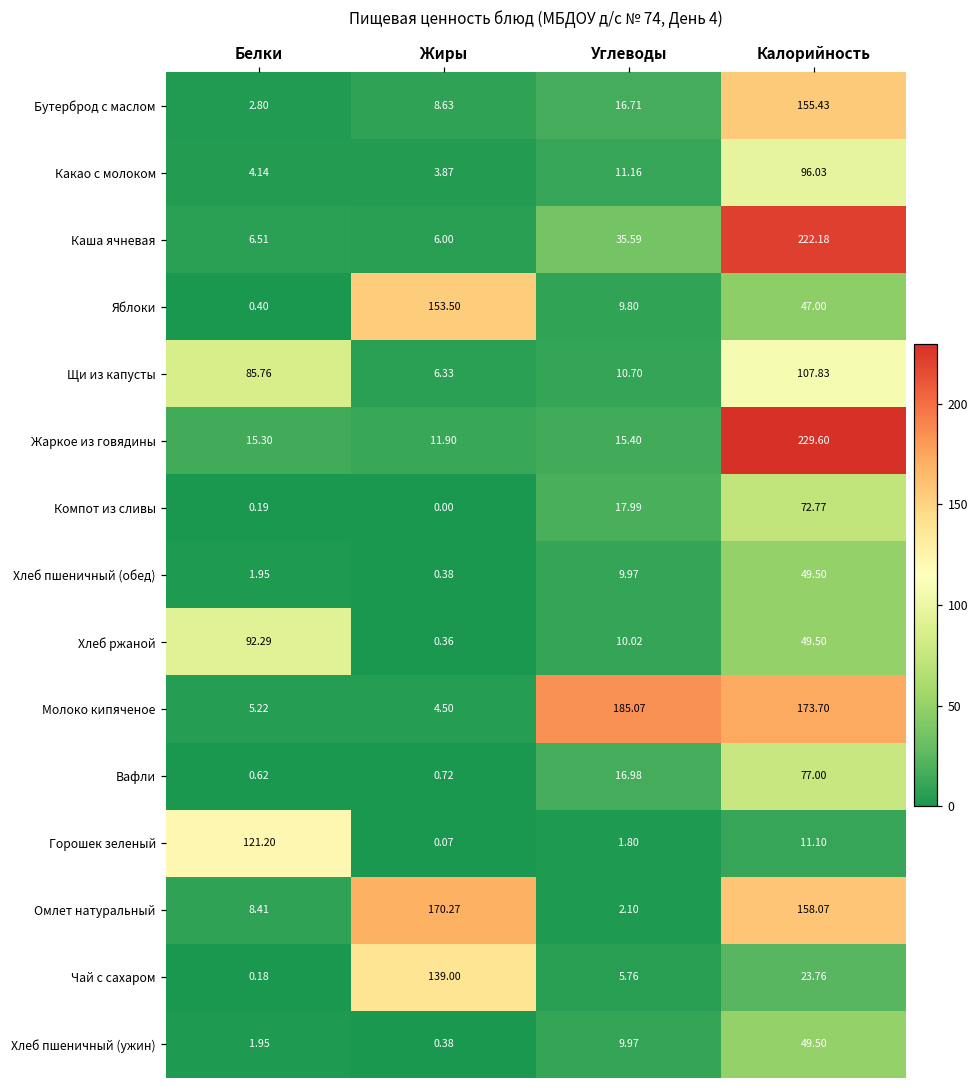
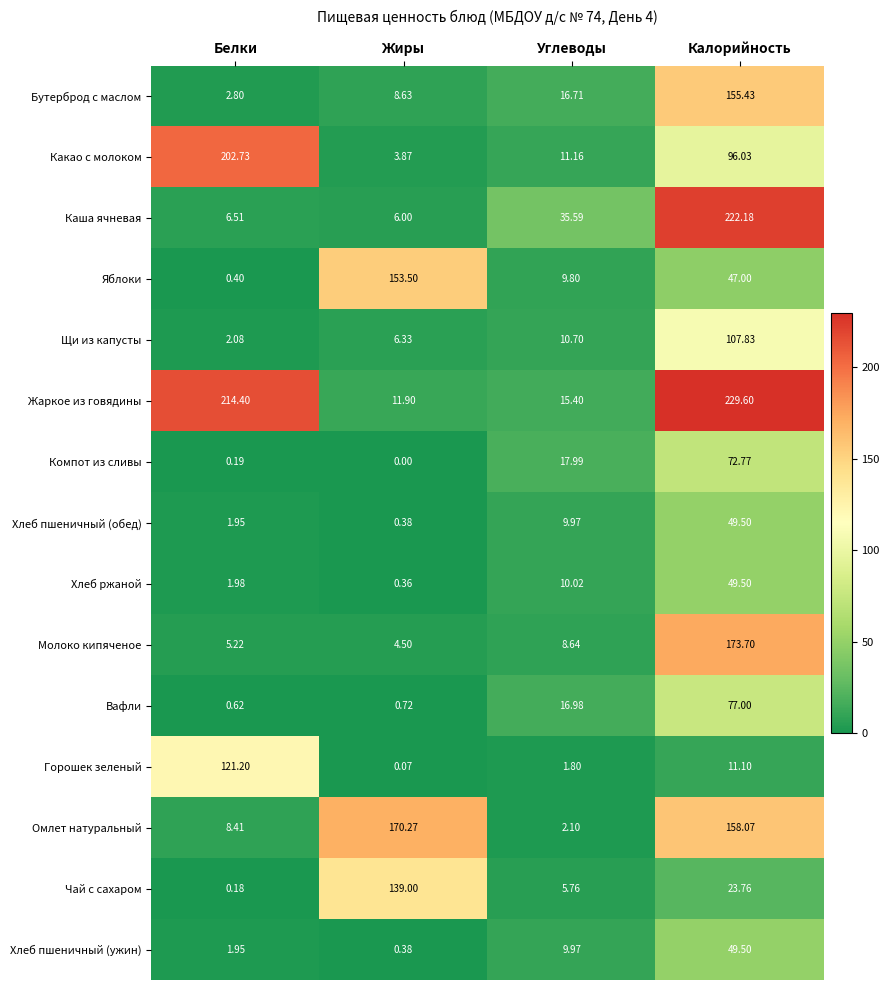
  {
    "Бутерброд с маслом": {
      "Белки": 2.80,
      "Жиры": 8.63,
      "Углеводы": 16.71,
      "Калорийность": 155.43
    },
    "Какао с молоком": {
-     "Белки": 4.14,
+     "Белки": 202.73,
      "Жиры": 3.87,
      "Углеводы": 11.16,
      "Калорийность": 96.03
    },
    "Каша ячневая": {
      "Белки": 6.51,
      "Жиры": 6.00,
      "Углеводы": 35.59,
      "Калорийность": 222.18
    },
    "Яблоки": {
      "Белки": 0.40,
      "Жиры": 153.50,
      "Углеводы": 9.80,
      "Калорийность": 47.00
    },
    "Щи из капусты": {
-     "Белки": 85.76,
+     "Белки": 2.08,
      "Жиры": 6.33,
      "Углеводы": 10.70,
      "Калорийность": 107.83
    },
    "Жаркое из говядины": {
-     "Белки": 15.30,
+     "Белки": 214.40,
      "Жиры": 11.90,
      "Углеводы": 15.40,
      "Калорийность": 229.60
    },
    "Компот из сливы": {
      "Белки": 0.19,
      "Жиры": 0.00,
      "Углеводы": 17.99,
      "Калорийность": 72.77
    },
    "Хлеб пшеничный (обед)": {
      "Белки": 1.95,
      "Жиры": 0.38,
      "Углеводы": 9.97,
      "Калорийность": 49.50
    },
    "Хлеб ржаной": {
-     "Белки": 92.29,
+     "Белки": 1.98,
      "Жиры": 0.36,
      "Углеводы": 10.02,
      "Калорийность": 49.50
    },
    "Молоко кипяченое": {
      "Белки": 5.22,
      "Жиры": 4.50,
-     "Углеводы": 185.07,
+     "Углеводы": 8.64,
      "Калорийность": 173.70
    },
    "Вафли": {
      "Белки": 0.62,
      "Жиры": 0.72,
      "Углеводы": 16.98,
      "Калорийность": 77.00
    },
    "Горошек зеленый": {
      "Белки": 121.20,
      "Жиры": 0.07,
      "Углеводы": 1.80,
      "Калорийность": 11.10
    },
    "Омлет натуральный": {
      "Белки": 8.41,
      "Жиры": 170.27,
      "Углеводы": 2.10,
      "Калорийность": 158.07
    },
    "Чай с сахаром": {
      "Белки": 0.18,
      "Жиры": 139.00,
      "Углеводы": 5.76,
      "Калорийность": 23.76
    },
    "Хлеб пшеничный (ужин)": {
      "Белки": 1.95,
      "Жиры": 0.38,
      "Углеводы": 9.97,
      "Калорийность": 49.50
    }
  }
